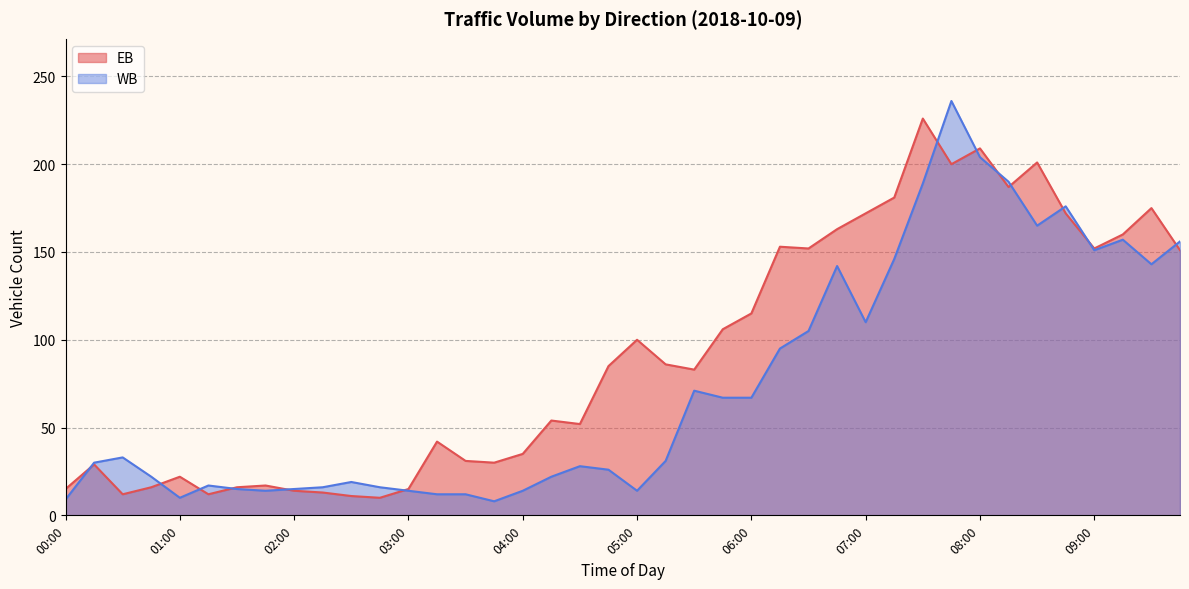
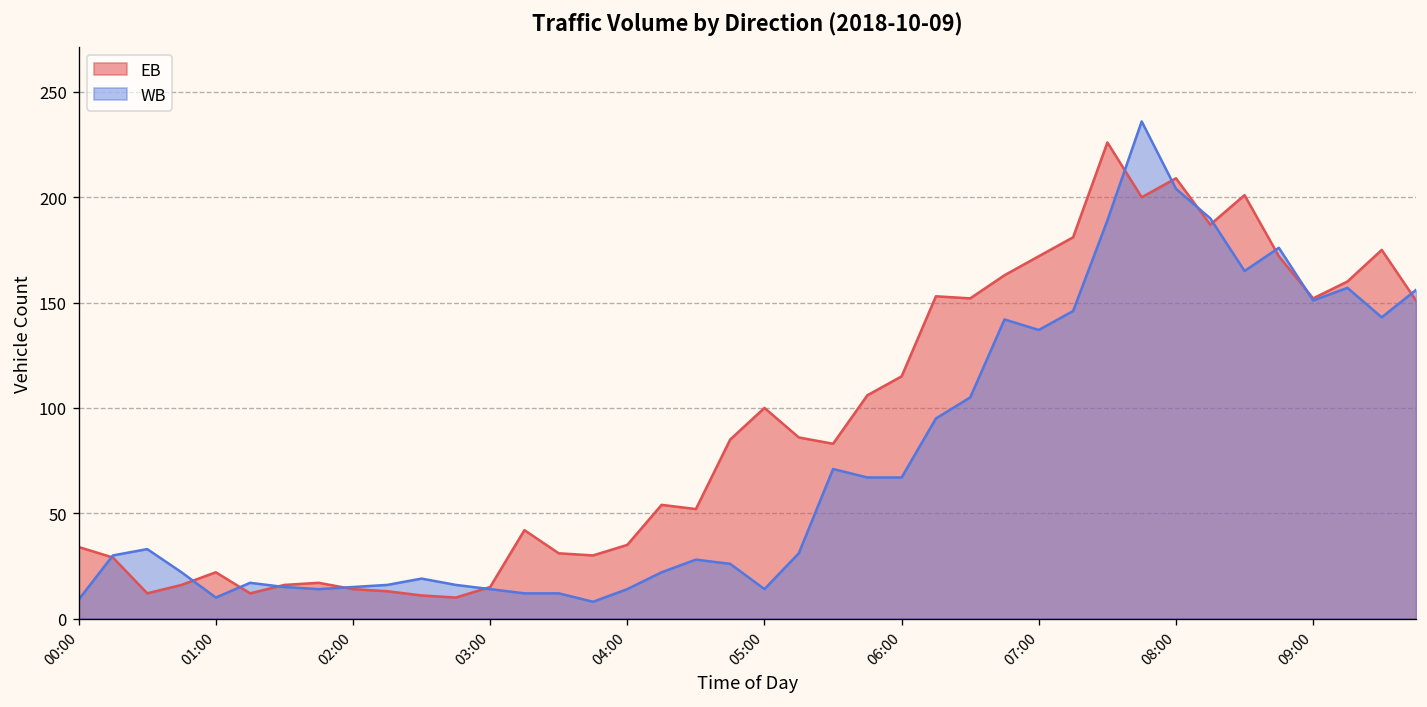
  {
    "EB": {
-     "00:00": 15,
+     "00:00": 34,
      "01:00": 22,
      "04:00": 35,
      "05:00": 100,
      "06:00": 115,
      "07:00": 172,
      "08:00": 209
    },
    "WB": {
      "00:00": 9,
      "01:00": 10,
      "04:00": 14,
      "05:00": 14,
      "06:00": 67,
-     "07:00": 110,
+     "07:00": 137,
      "08:00": 204
    }
  }
